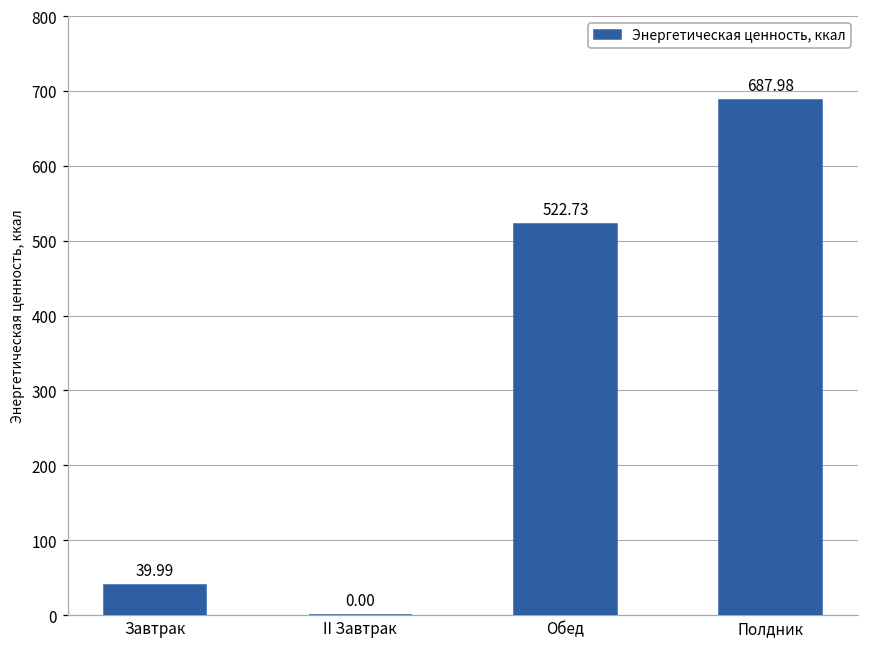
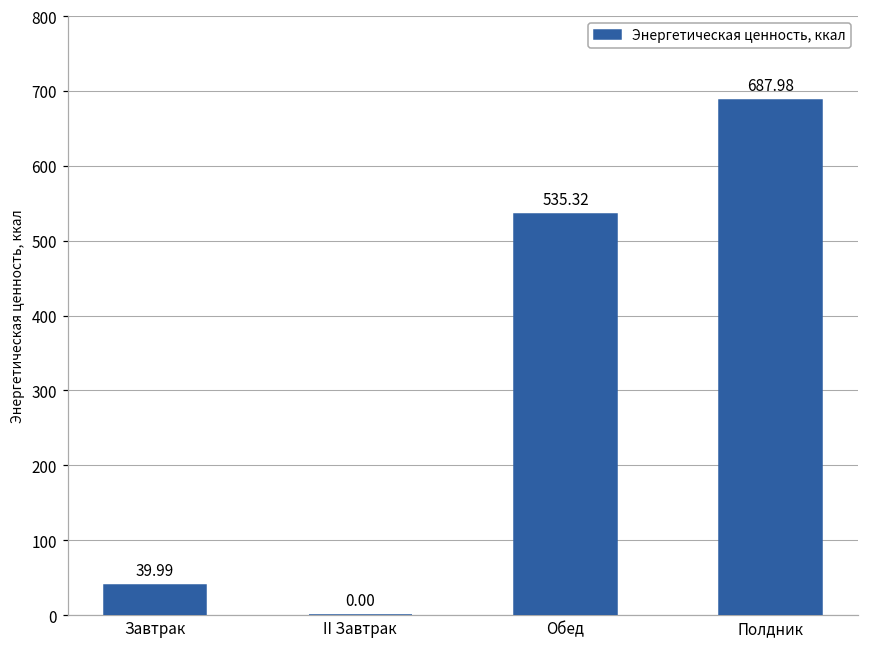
  {
    "Завтрак": 39.99,
    "II Завтрак": 0.00,
-   "Обед": 522.73,
+   "Обед": 535.32,
    "Полдник": 687.98
  }
